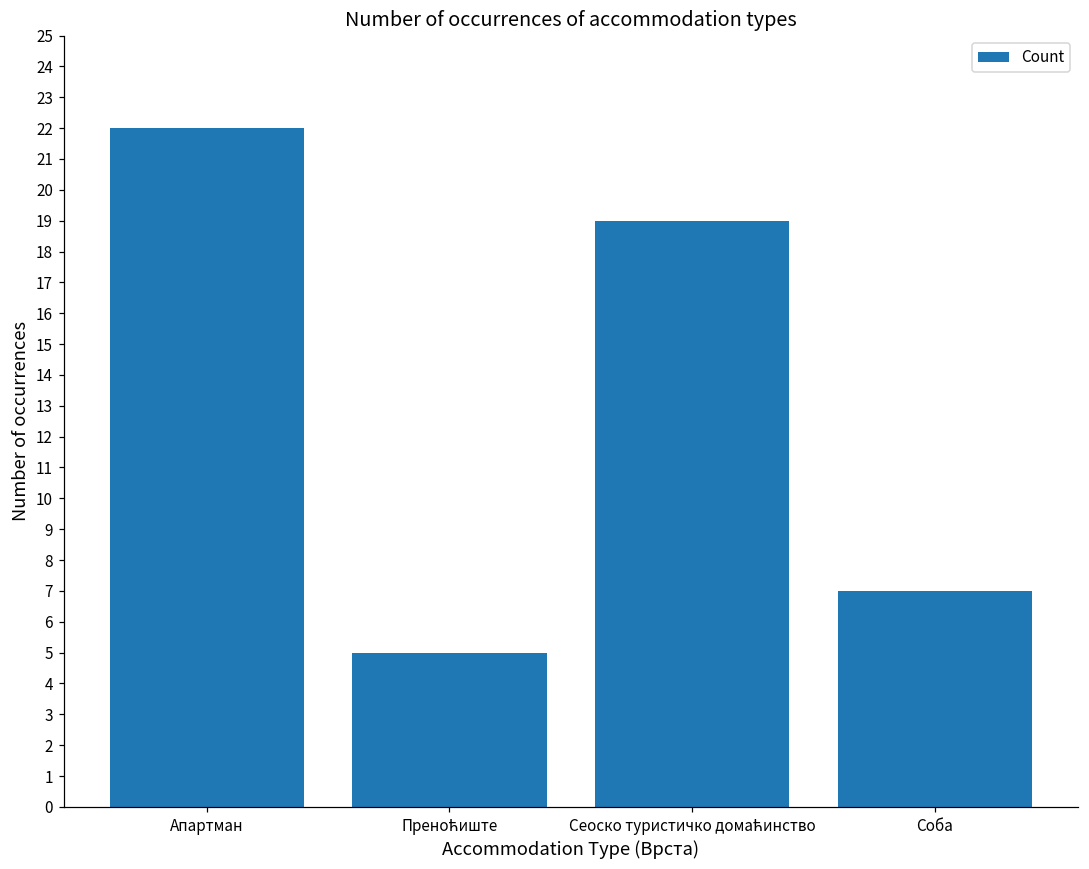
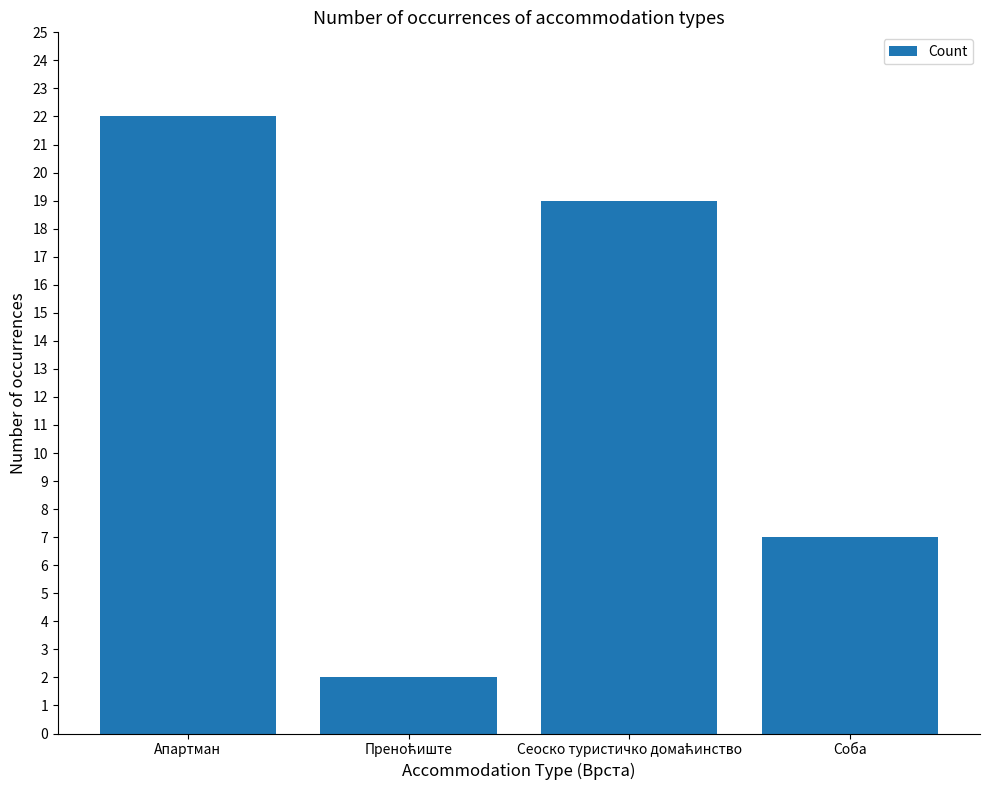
  {
    "Апартман": 22,
-   "Преноћиштe": 5,
+   "Преноћиштe": 2,
    "Сеоско туристичко домаћинство": 19,
    "Соба": 7
  }
